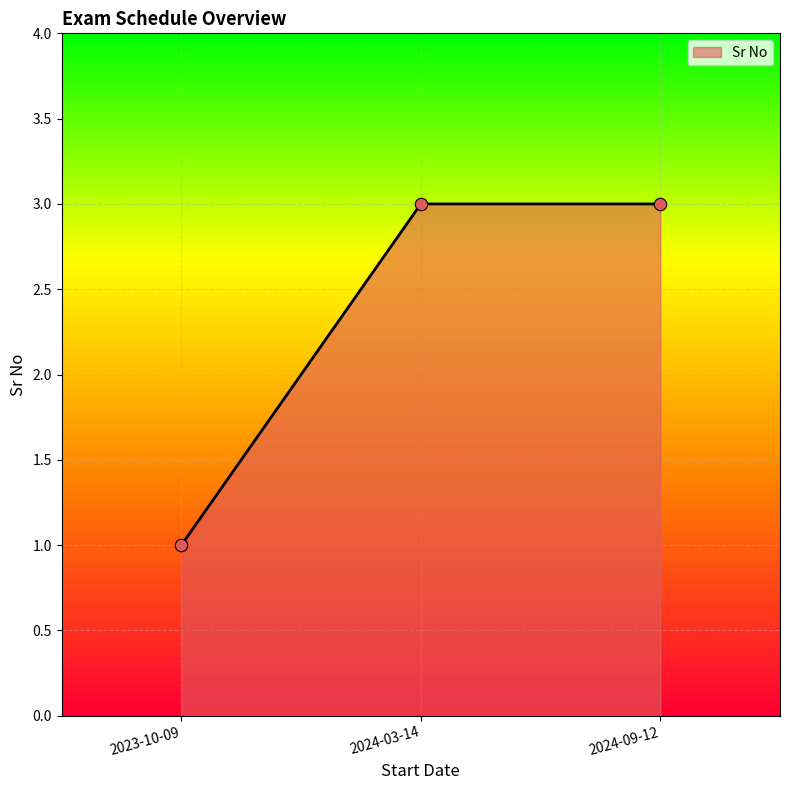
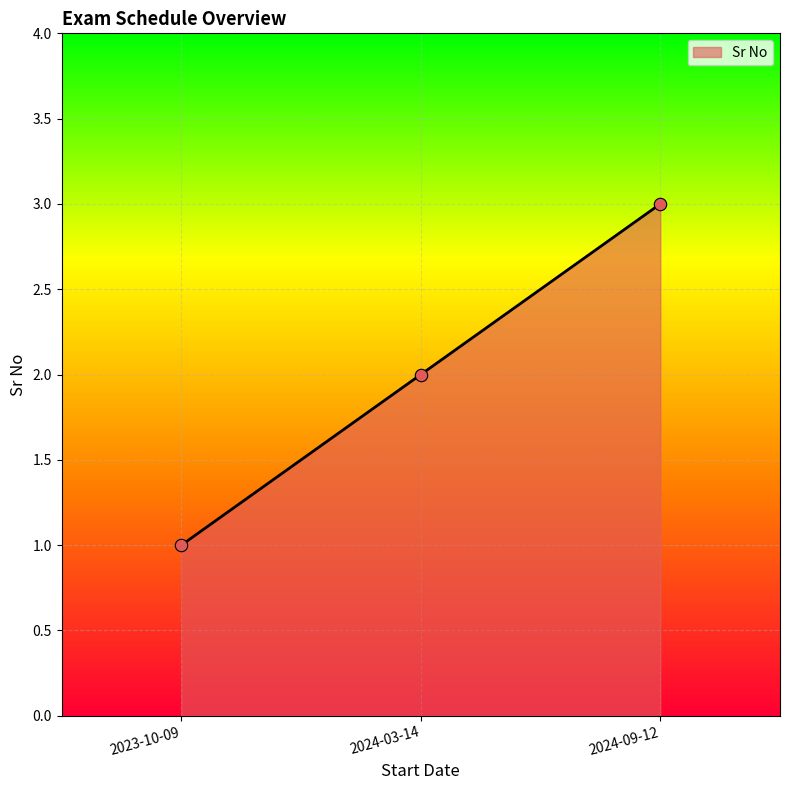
  {
    "2023-10-09": 1,
-   "2024-03-14": 3,
+   "2024-03-14": 2,
    "2024-09-12": 3
  }
